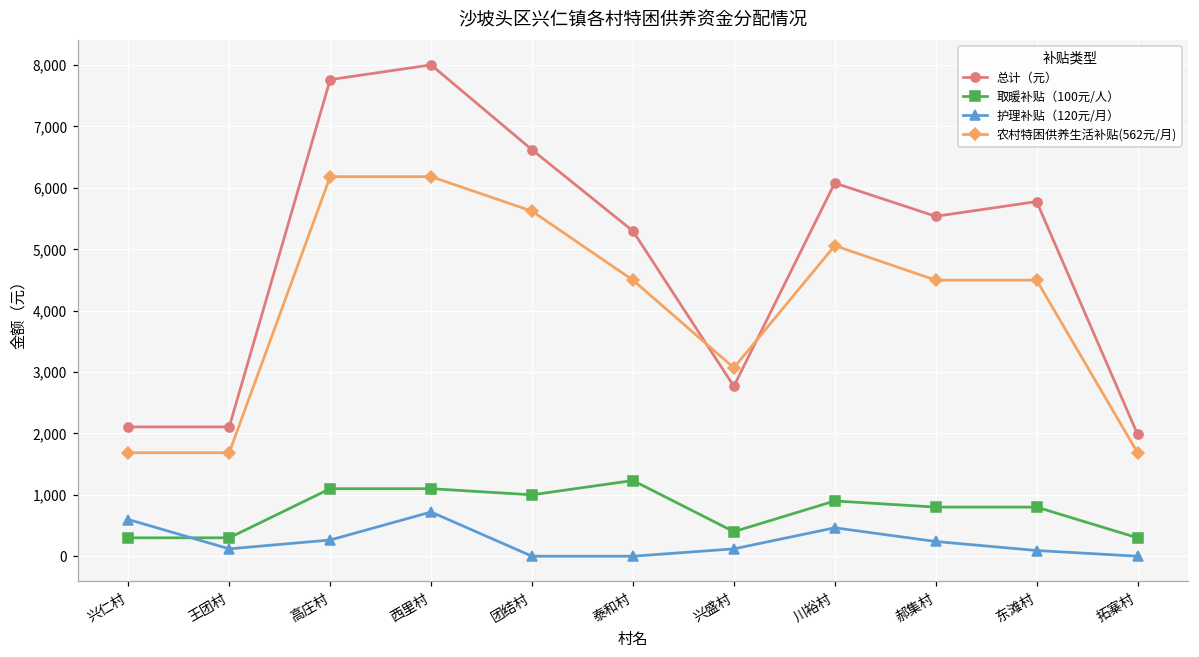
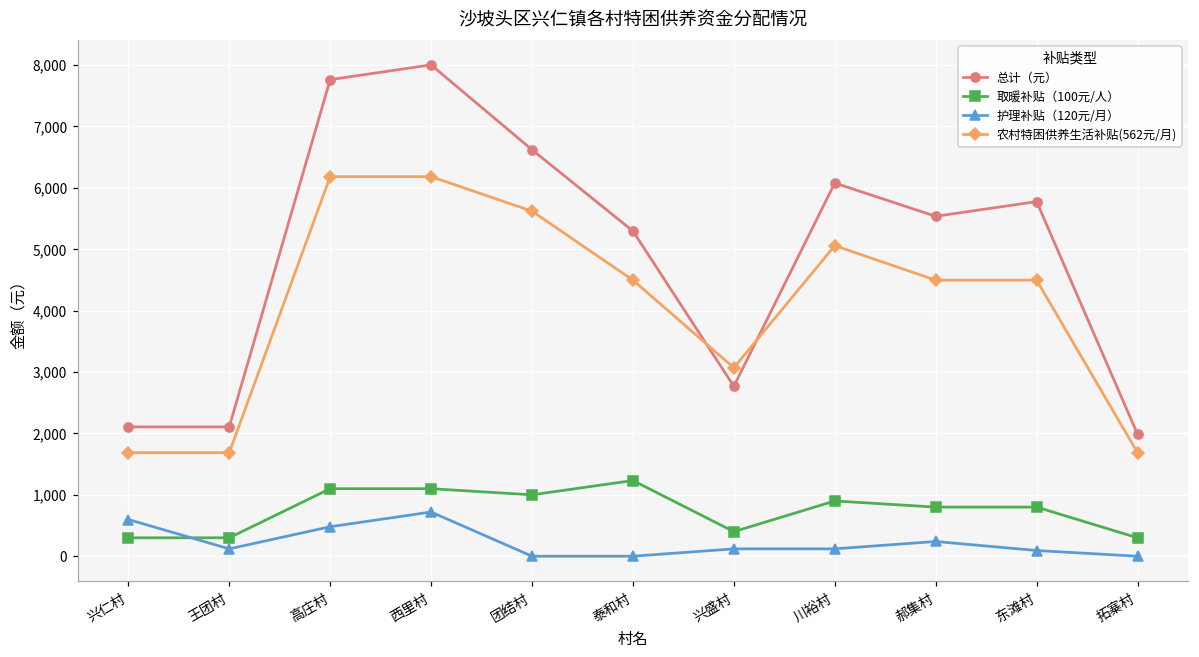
  {
    "取暖补贴（100元/人）": {
      "兴仁村": "300",
      "王团村": "300",
      "高庄村": "1,100",
      "西里村": "1,100",
      "团结村": "1,000",
      "泰和村": "1,200",
      "兴盛村": "400",
      "川裕村": "900",
      "郝集村": "800",
      "东滩村": "800",
      "拓寨村": "300"
    },
    "护理补贴（120元/月）": {
      "兴仁村": "600",
      "王团村": "100",
-     "高庄村": "300",
+     "高庄村": "500",
      "西里村": "700",
      "团结村": "0",
      "泰和村": "0",
      "兴盛村": "100",
-     "川裕村": "500",
+     "川裕村": "100",
      "郝集村": "200",
      "东滩村": "100",
      "拓寨村": "0"
    }
  }
